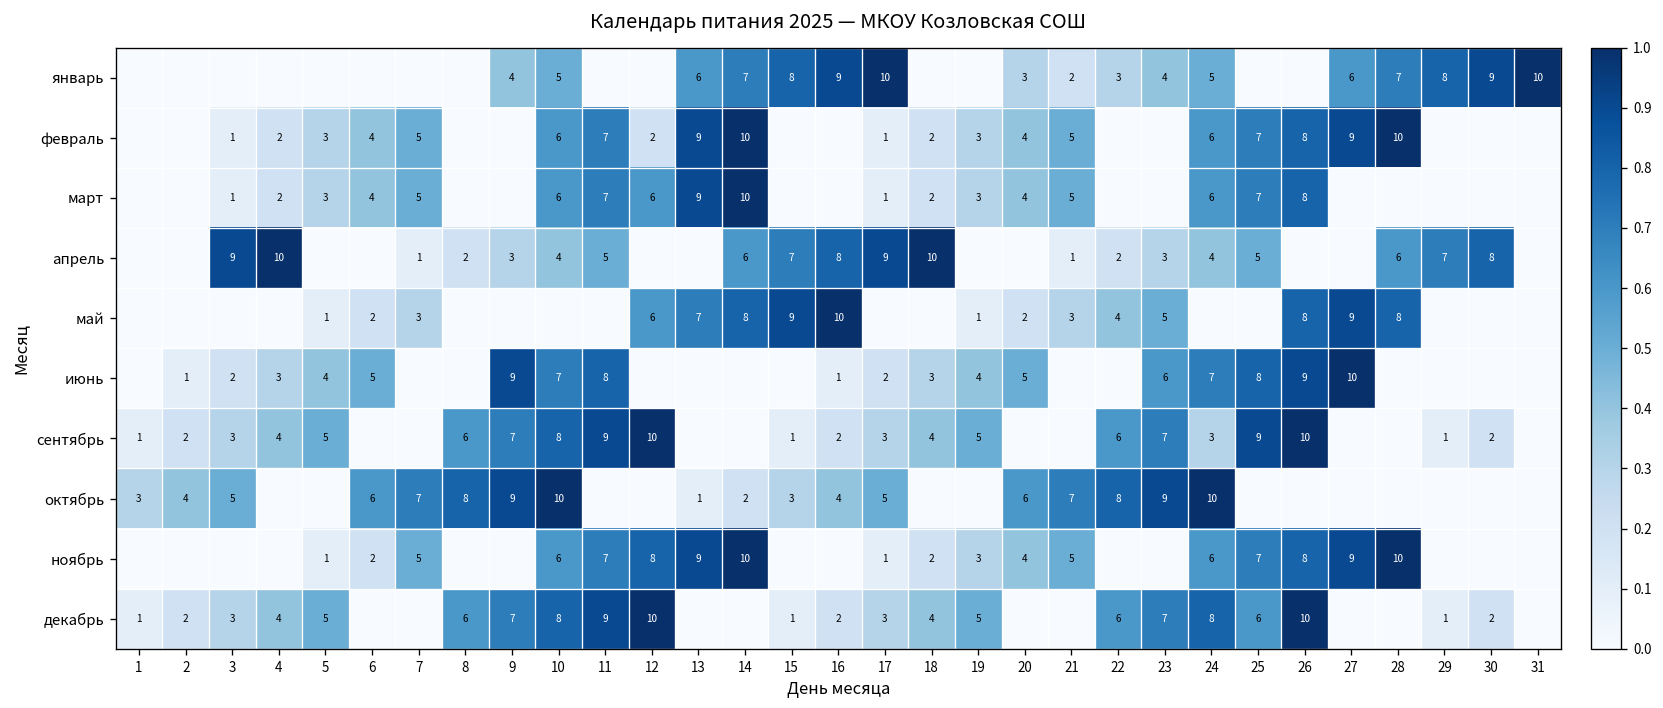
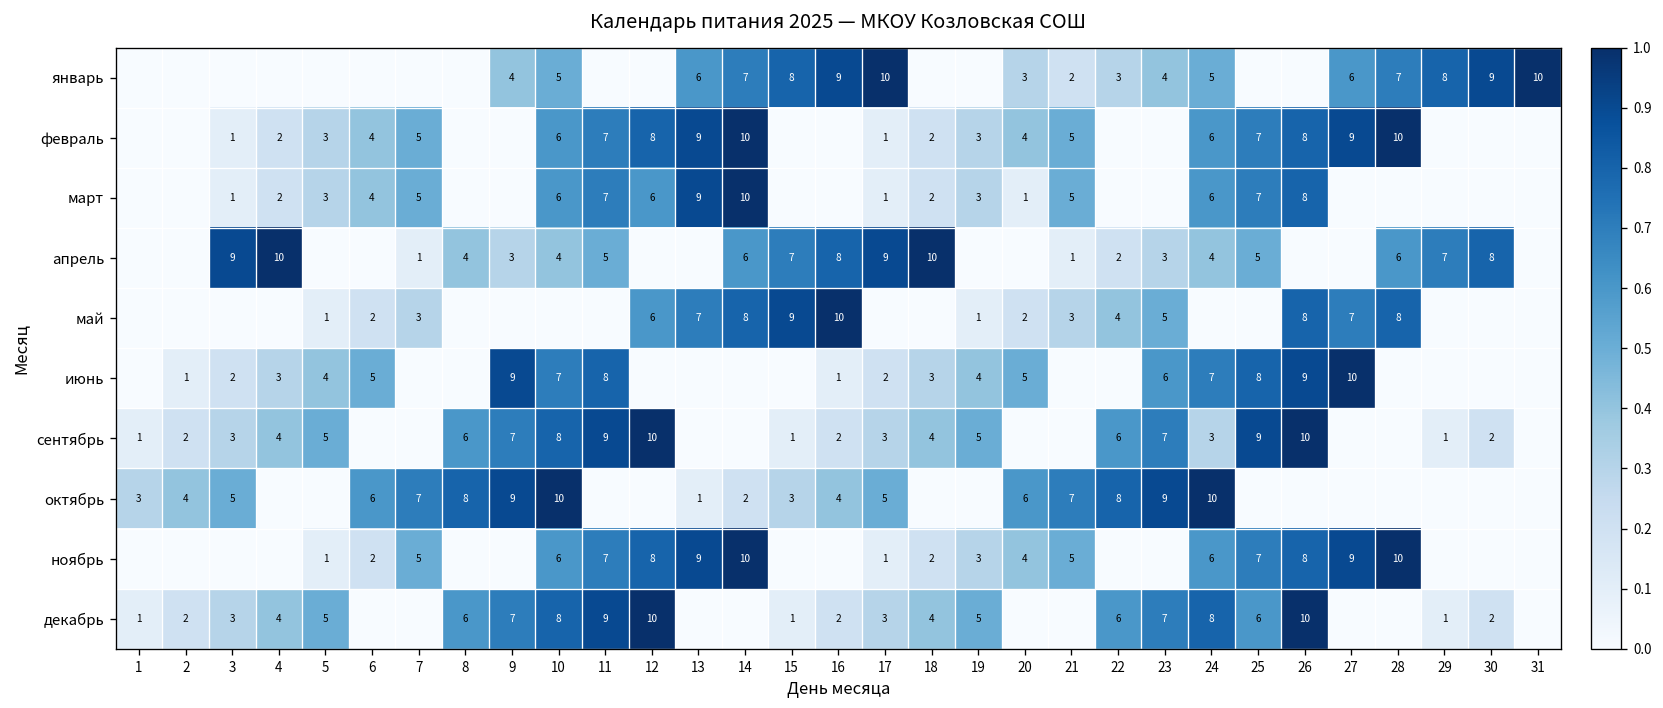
  {
    "январь": {
      "9": 4,
      "10": 5,
      "13": 6,
      "14": 7,
      "15": 8,
      "16": 9,
      "17": 10,
      "20": 3,
      "21": 2,
      "22": 3,
      "23": 4,
      "24": 5,
      "27": 6,
      "28": 7,
      "29": 8,
      "30": 9,
      "31": 10
    },
    "февраль": {
      "3": 1,
      "4": 2,
      "5": 3,
      "6": 4,
      "7": 5,
      "10": 6,
      "11": 7,
-     "12": 2,
+     "12": 8,
      "13": 9,
      "14": 10,
      "17": 1,
      "18": 2,
      "19": 3,
      "20": 4,
      "21": 5,
      "24": 6,
      "25": 7,
      "26": 8,
      "27": 9,
      "28": 10
    },
    "март": {
      "3": 1,
      "4": 2,
      "5": 3,
      "6": 4,
      "7": 5,
      "10": 6,
      "11": 7,
      "12": 6,
      "13": 9,
      "14": 10,
      "17": 1,
      "18": 2,
      "19": 3,
-     "20": 4,
+     "20": 1,
      "21": 5,
      "24": 6,
      "25": 7,
      "26": 8
    },
    "апрель": {
      "3": 9,
      "4": 10,
      "7": 1,
-     "8": 2,
+     "8": 4,
      "9": 3,
      "10": 4,
      "11": 5,
      "14": 6,
      "15": 7,
      "16": 8,
      "17": 9,
      "18": 10,
      "21": 1,
      "22": 2,
      "23": 3,
      "24": 4,
      "25": 5,
      "28": 6,
      "29": 7,
      "30": 8
    },
    "май": {
      "5": 1,
      "6": 2,
      "7": 3,
      "12": 6,
      "13": 7,
      "14": 8,
      "15": 9,
      "16": 10,
      "19": 1,
      "20": 2,
      "21": 3,
      "22": 4,
      "23": 5,
      "26": 8,
-     "27": 9,
+     "27": 7,
      "28": 8
    },
    "июнь": {
      "2": 1,
      "3": 2,
      "4": 3,
      "5": 4,
      "6": 5,
      "9": 9,
      "10": 7,
      "11": 8,
      "16": 1,
      "17": 2,
      "18": 3,
      "19": 4,
      "20": 5,
      "23": 6,
      "24": 7,
      "25": 8,
      "26": 9,
      "27": 10
    },
    "сентябрь": {
      "1": 1,
      "2": 2,
      "3": 3,
      "4": 4,
      "5": 5,
      "8": 6,
      "9": 7,
      "10": 8,
      "11": 9,
      "12": 10,
      "15": 1,
      "16": 2,
      "17": 3,
      "18": 4,
      "19": 5,
      "22": 6,
      "23": 7,
      "24": 3,
      "25": 9,
      "26": 10,
      "29": 1,
      "30": 2
    },
    "октябрь": {
      "1": 3,
      "2": 4,
      "3": 5,
      "6": 6,
      "7": 7,
      "8": 8,
      "9": 9,
      "10": 10,
      "13": 1,
      "14": 2,
      "15": 3,
      "16": 4,
      "17": 5,
      "20": 6,
      "21": 7,
      "22": 8,
      "23": 9,
      "24": 10
    },
    "ноябрь": {
      "5": 1,
      "6": 2,
      "7": 5,
      "10": 6,
      "11": 7,
      "12": 8,
      "13": 9,
      "14": 10,
      "17": 1,
      "18": 2,
      "19": 3,
      "20": 4,
      "21": 5,
      "24": 6,
      "25": 7,
      "26": 8,
      "27": 9,
      "28": 10
    },
    "декабрь": {
      "1": 1,
      "2": 2,
      "3": 3,
      "4": 4,
      "5": 5,
      "8": 6,
      "9": 7,
      "10": 8,
      "11": 9,
      "12": 10,
      "15": 1,
      "16": 2,
      "17": 3,
      "18": 4,
      "19": 5,
      "22": 6,
      "23": 7,
      "24": 8,
      "25": 6,
      "26": 10,
      "29": 1,
      "30": 2
    }
  }
